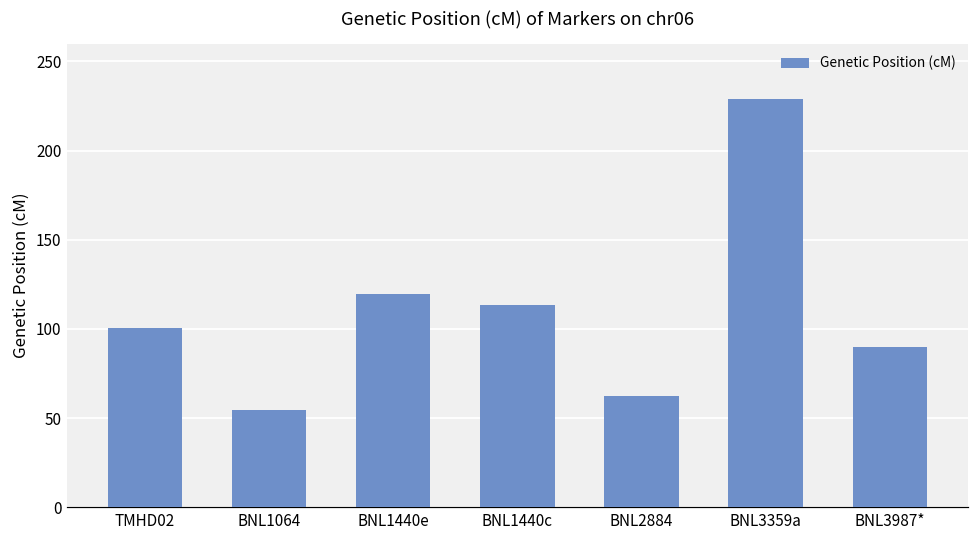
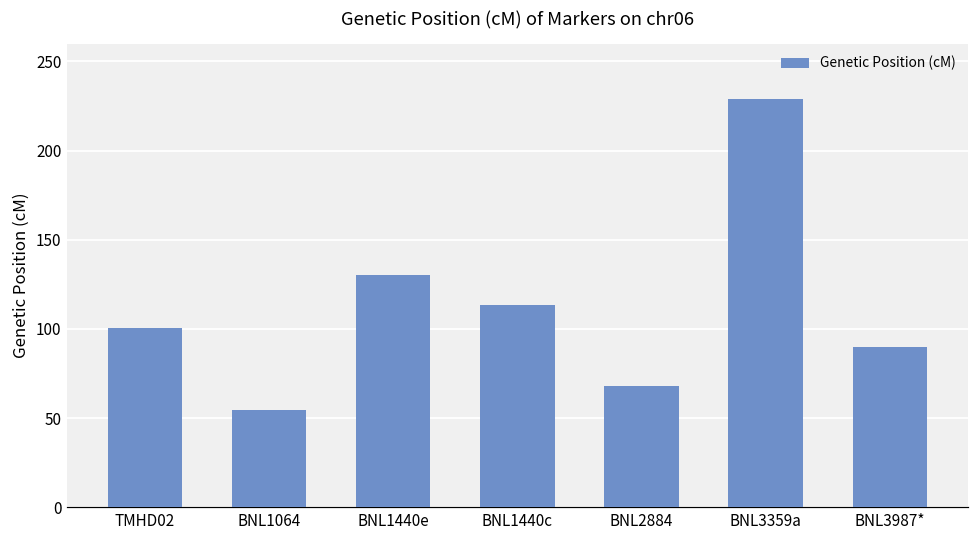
  {
    "TMHD02": 100,
    "BNL1064": 54,
-   "BNL1440e": 119,
+   "BNL1440e": 130,
    "BNL1440c": 114,
-   "BNL2884": 63,
+   "BNL2884": 68,
    "BNL3359a": 229,
    "BNL3987*": 90
  }
